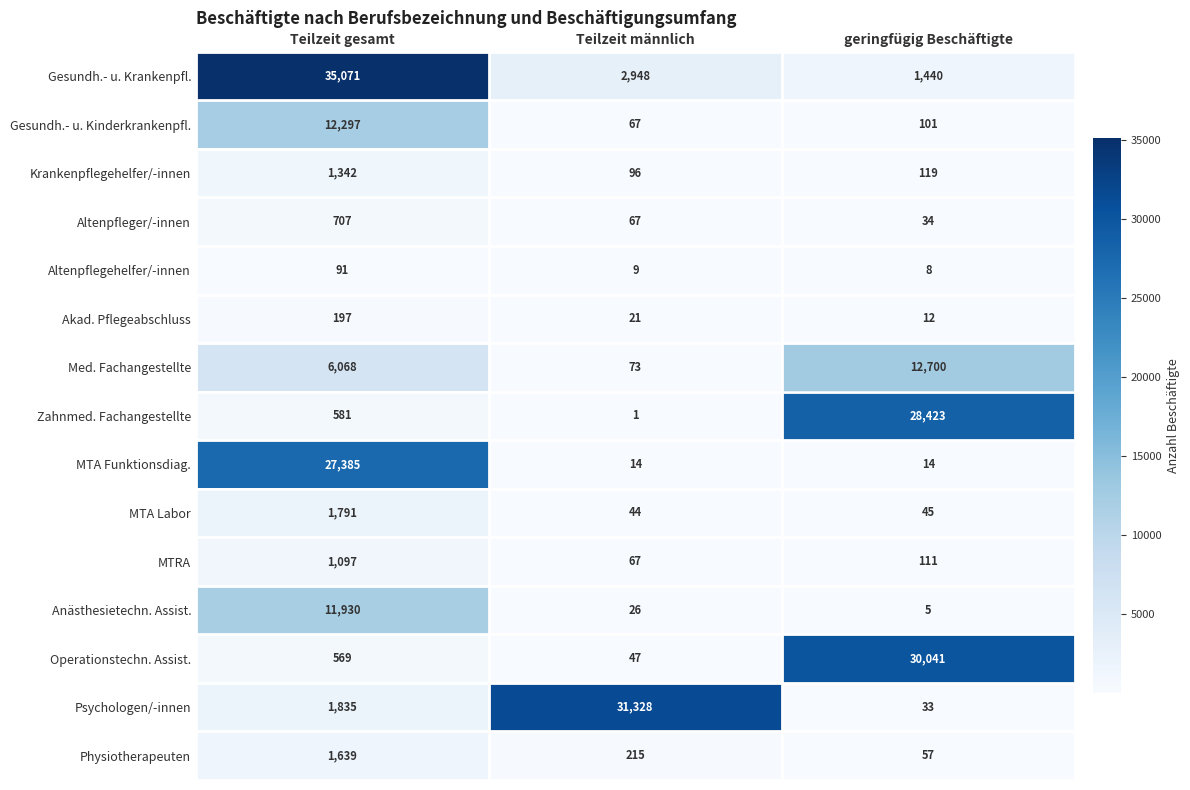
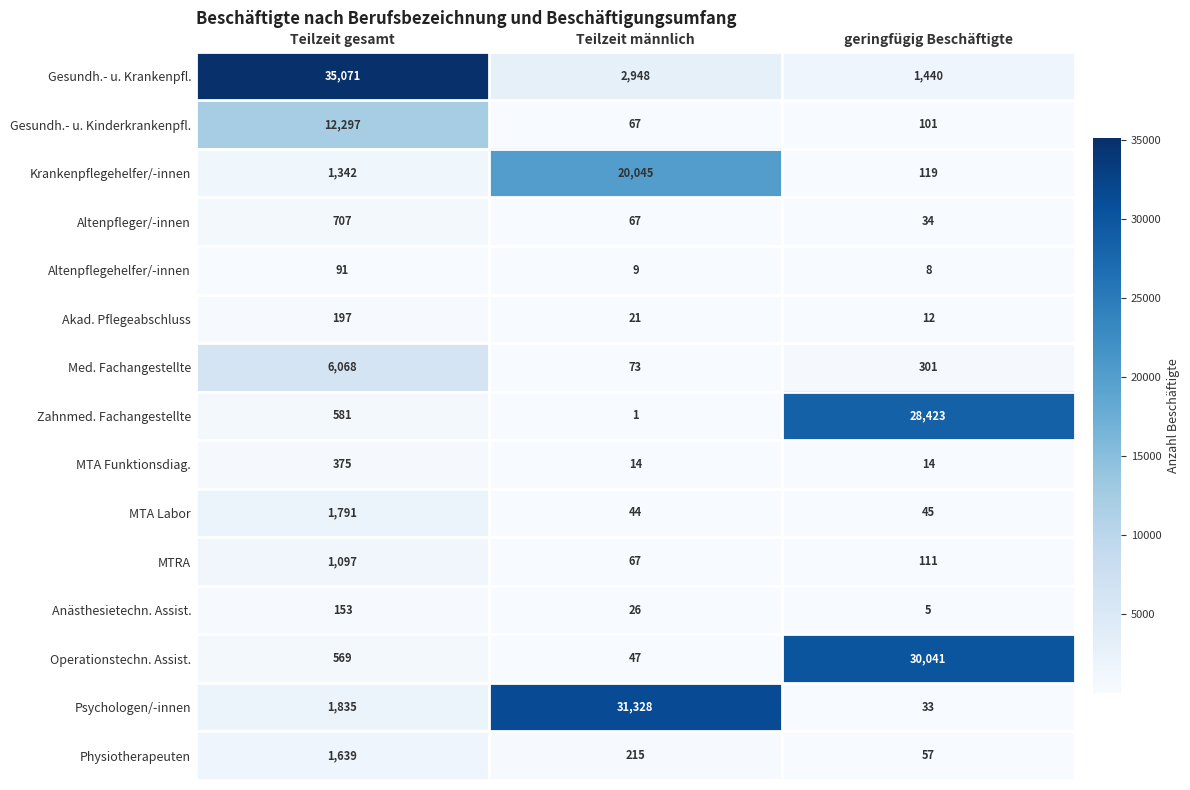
  {
    "Gesundh.- u. Krankenpfl.": {
      "Teilzeit gesamt": "35,071",
      "Teilzeit männlich": "2,948",
      "geringfügig Beschäftigte": "1,440"
    },
    "Gesundh.- u. Kinderkrankenpfl.": {
      "Teilzeit gesamt": "12,297",
      "Teilzeit männlich": "67",
      "geringfügig Beschäftigte": "101"
    },
    "Krankenpflegehelfer/-innen": {
      "Teilzeit gesamt": "1,342",
-     "Teilzeit männlich": "96",
+     "Teilzeit männlich": "20,045",
      "geringfügig Beschäftigte": "119"
    },
    "Altenpfleger/-innen": {
      "Teilzeit gesamt": "707",
      "Teilzeit männlich": "67",
      "geringfügig Beschäftigte": "34"
    },
    "Altenpflegehelfer/-innen": {
      "Teilzeit gesamt": "91",
      "Teilzeit männlich": "9",
      "geringfügig Beschäftigte": "8"
    },
    "Akad. Pflegeabschluss": {
      "Teilzeit gesamt": "197",
      "Teilzeit männlich": "21",
      "geringfügig Beschäftigte": "12"
    },
    "Med. Fachangestellte": {
      "Teilzeit gesamt": "6,068",
      "Teilzeit männlich": "73",
-     "geringfügig Beschäftigte": "12,700"
+     "geringfügig Beschäftigte": "301"
    },
    "Zahnmed. Fachangestellte": {
      "Teilzeit gesamt": "581",
      "Teilzeit männlich": "1",
      "geringfügig Beschäftigte": "28,423"
    },
    "MTA Funktionsdiag.": {
-     "Teilzeit gesamt": "27,385",
+     "Teilzeit gesamt": "375",
      "Teilzeit männlich": "14",
      "geringfügig Beschäftigte": "14"
    },
    "MTA Labor": {
      "Teilzeit gesamt": "1,791",
      "Teilzeit männlich": "44",
      "geringfügig Beschäftigte": "45"
    },
    "MTRA": {
      "Teilzeit gesamt": "1,097",
      "Teilzeit männlich": "67",
      "geringfügig Beschäftigte": "111"
    },
    "Anästhesietechn. Assist.": {
-     "Teilzeit gesamt": "11,930",
+     "Teilzeit gesamt": "153",
      "Teilzeit männlich": "26",
      "geringfügig Beschäftigte": "5"
    },
    "Operationstechn. Assist.": {
      "Teilzeit gesamt": "569",
      "Teilzeit männlich": "47",
      "geringfügig Beschäftigte": "30,041"
    },
    "Psychologen/-innen": {
      "Teilzeit gesamt": "1,835",
      "Teilzeit männlich": "31,328",
      "geringfügig Beschäftigte": "33"
    },
    "Physiotherapeuten": {
      "Teilzeit gesamt": "1,639",
      "Teilzeit männlich": "215",
      "geringfügig Beschäftigte": "57"
    }
  }
